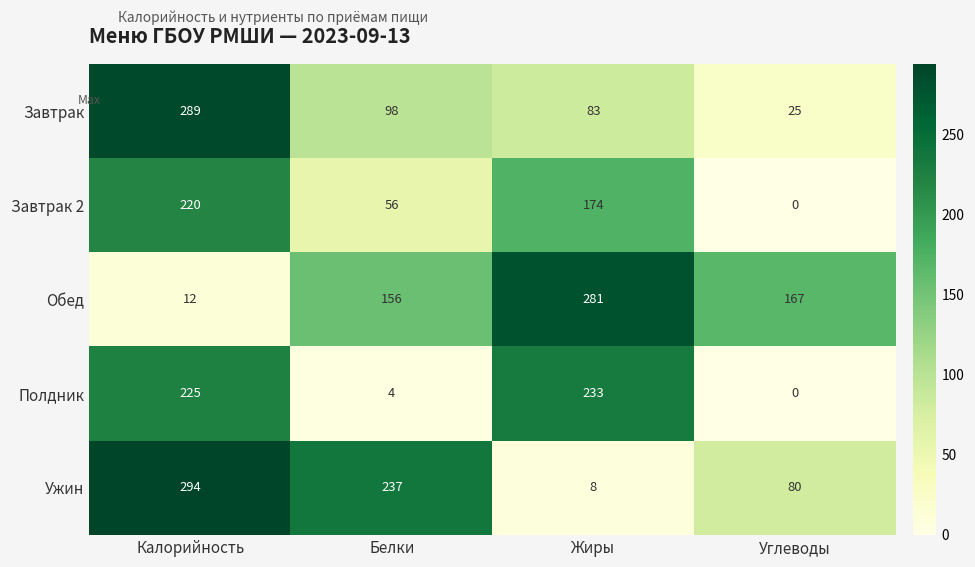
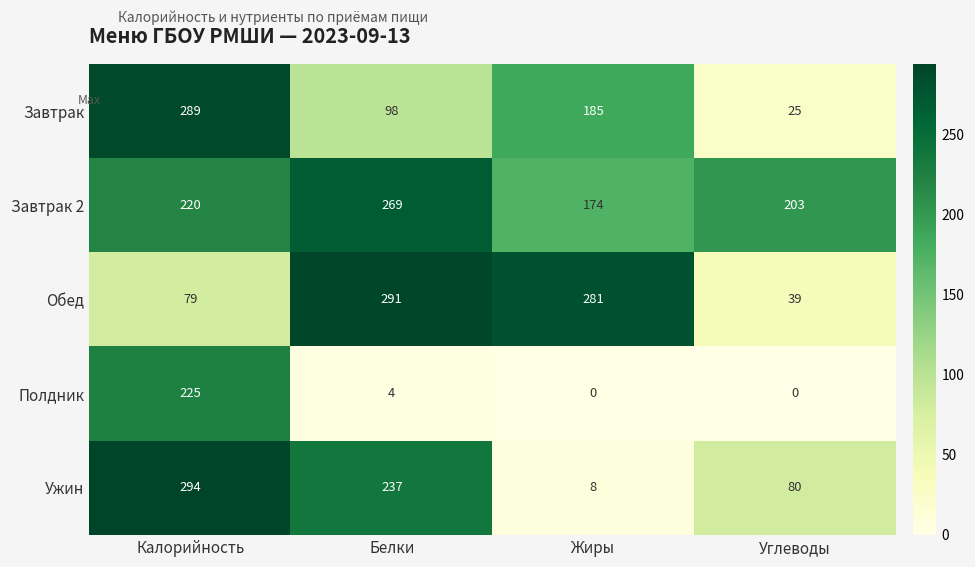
  {
    "Завтрак": {
      "Калорийность": 289,
      "Белки": 98,
-     "Жиры": 83,
+     "Жиры": 185,
      "Углеводы": 25
    },
    "Завтрак 2": {
      "Калорийность": 220,
-     "Белки": 56,
+     "Белки": 269,
      "Жиры": 174,
-     "Углеводы": 0
+     "Углеводы": 203
    },
    "Обед": {
-     "Калорийность": 12,
-     "Белки": 156,
+     "Калорийность": 79,
+     "Белки": 291,
      "Жиры": 281,
-     "Углеводы": 167
+     "Углеводы": 39
    },
    "Полдник": {
      "Калорийность": 225,
      "Белки": 4,
-     "Жиры": 233,
+     "Жиры": 0,
      "Углеводы": 0
    },
    "Ужин": {
      "Калорийность": 294,
      "Белки": 237,
      "Жиры": 8,
      "Углеводы": 80
    }
  }
